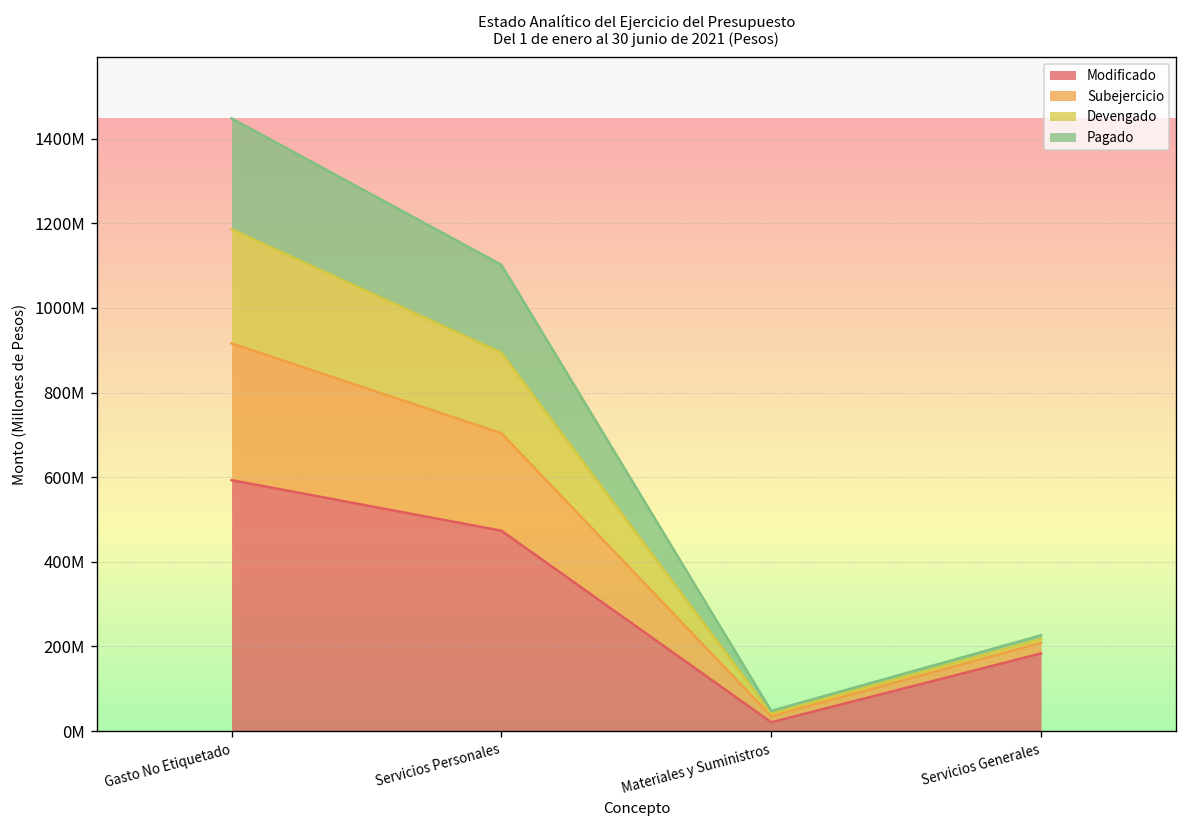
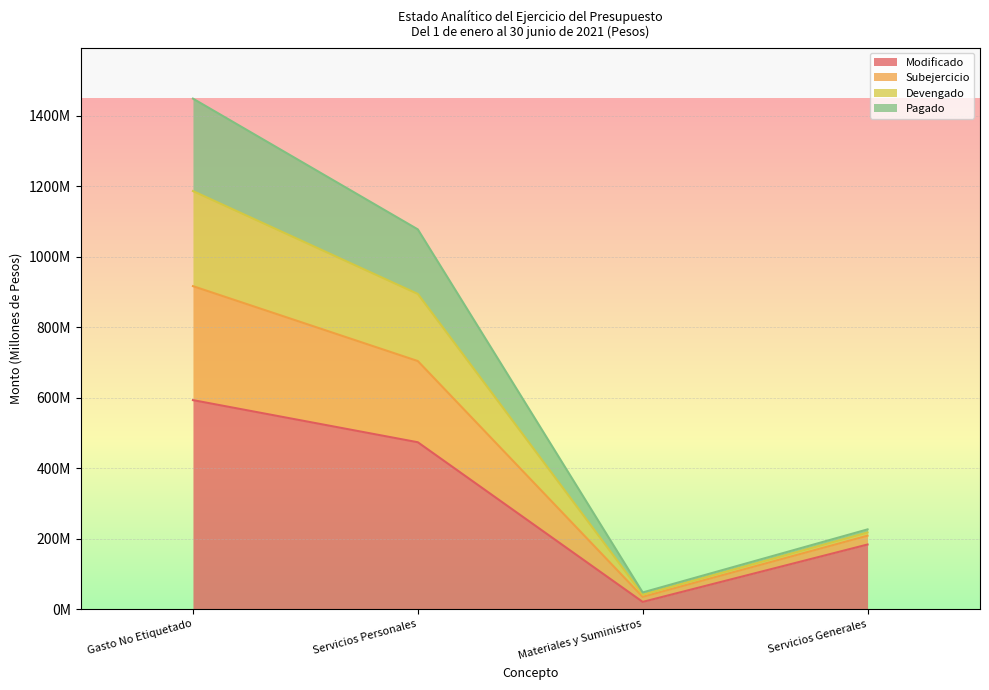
  {
    "Modificado": {
      "Gasto No Etiquetado": 590000000,
      "Servicios Personales": 470000000,
      "Materiales y Suministros": 20000000,
      "Servicios Generales": 180000000
    },
    "Pagado": {
      "Gasto No Etiquetado": 260000000,
-     "Servicios Personales": 210000000,
+     "Servicios Personales": 180000000,
      "Servicios Generales": 10000000
    }
  }
